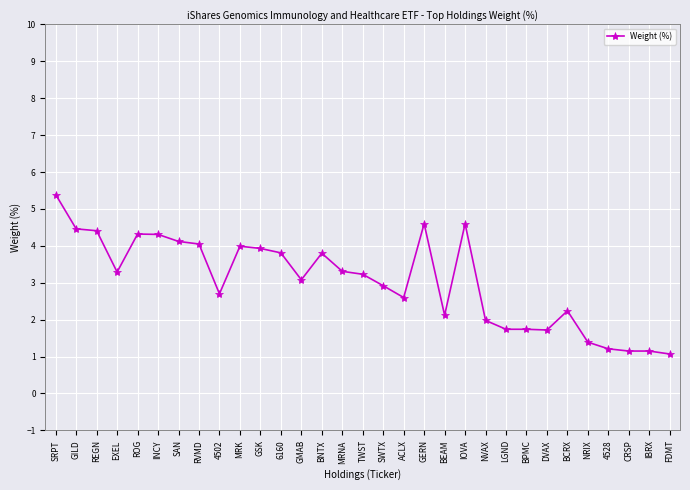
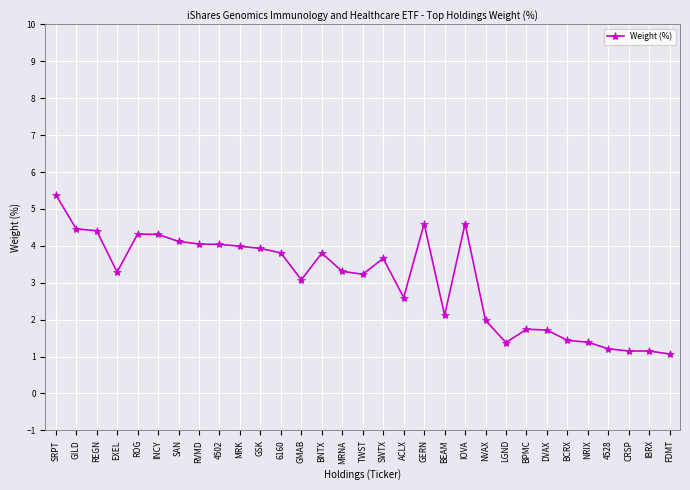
  {
    "SRPT": 5.4,
    "GILD": 4.5,
    "REGN": 4.4,
    "EXEL": 3.3,
    "ROG": 4.3,
    "INCY": 4.3,
    "SAN": 4.1,
    "RVMD": 4.1,
-   "4502": 2.7,
+   "4502": 4.0,
    "MRK": 4.0,
    "GSK": 3.9,
    "6160": 3.8,
    "GMAB": 3.1,
    "BNTX": 3.8,
    "MRNA": 3.3,
    "TWST": 3.2,
-   "SWTX": 2.9,
+   "SWTX": 3.7,
    "ACLX": 2.6,
    "GERN": 4.6,
    "BEAM": 2.1,
    "IOVA": 4.6,
    "NVAX": 2.0,
-   "LGND": 1.7,
+   "LGND": 1.4,
    "BPMC": 1.7,
    "DVAX": 1.7,
-   "BCRX": 2.2,
+   "BCRX": 1.4,
    "NRIX": 1.4,
    "4528": 1.2,
    "CRSP": 1.2,
    "IBRX": 1.2,
    "FDMT": 1.1
  }
